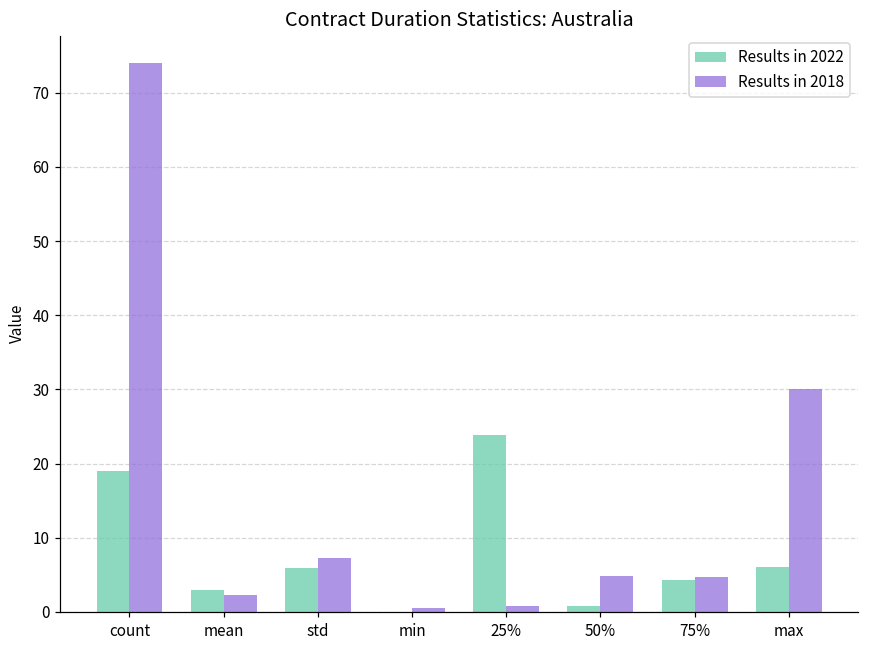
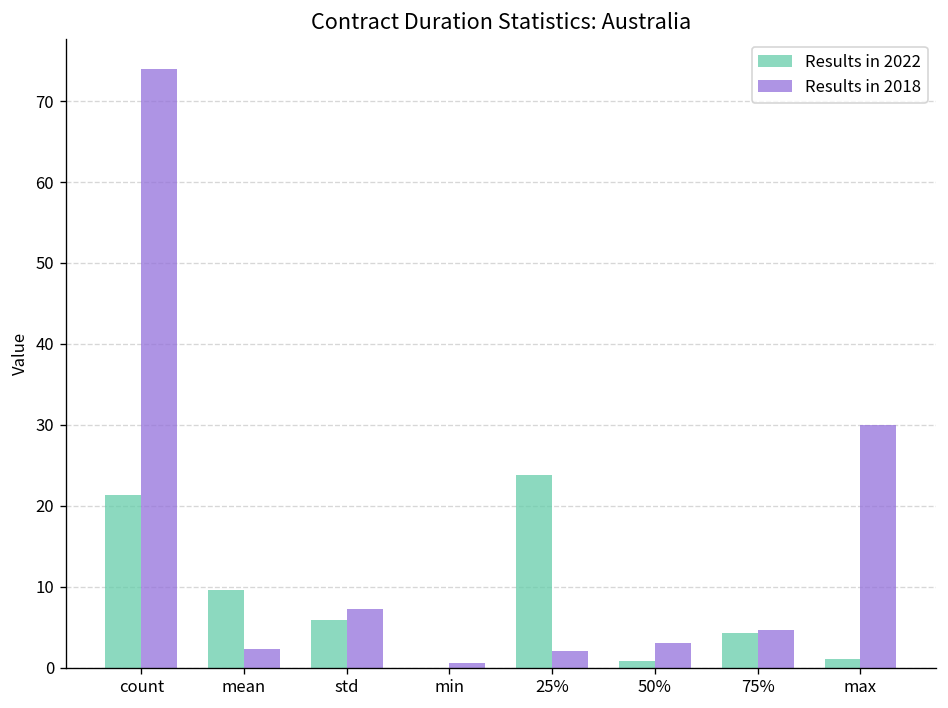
  {
    "Results in 2022": {
-     "count": 19,
-     "mean": 3,
+     "count": 21,
+     "mean": 10,
      "std": 6,
      "min": 0,
      "25%": 24,
      "50%": 1,
      "75%": 4,
-     "max": 6
+     "max": 1
    },
    "Results in 2018": {
      "count": 74,
      "mean": 2,
      "std": 7,
      "min": 1,
-     "25%": 1,
-     "50%": 5,
+     "25%": 2,
+     "50%": 3,
      "75%": 5,
      "max": 30
    }
  }
